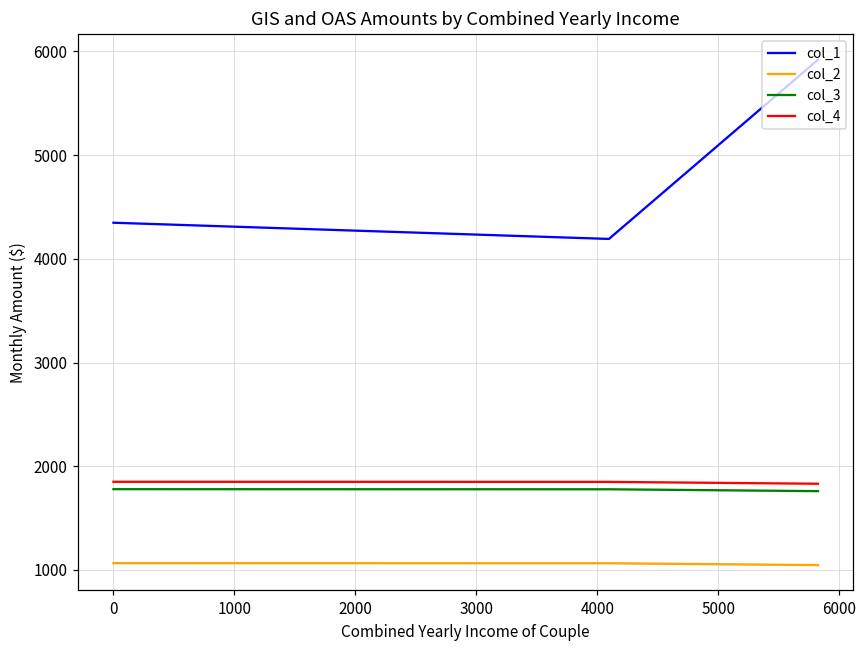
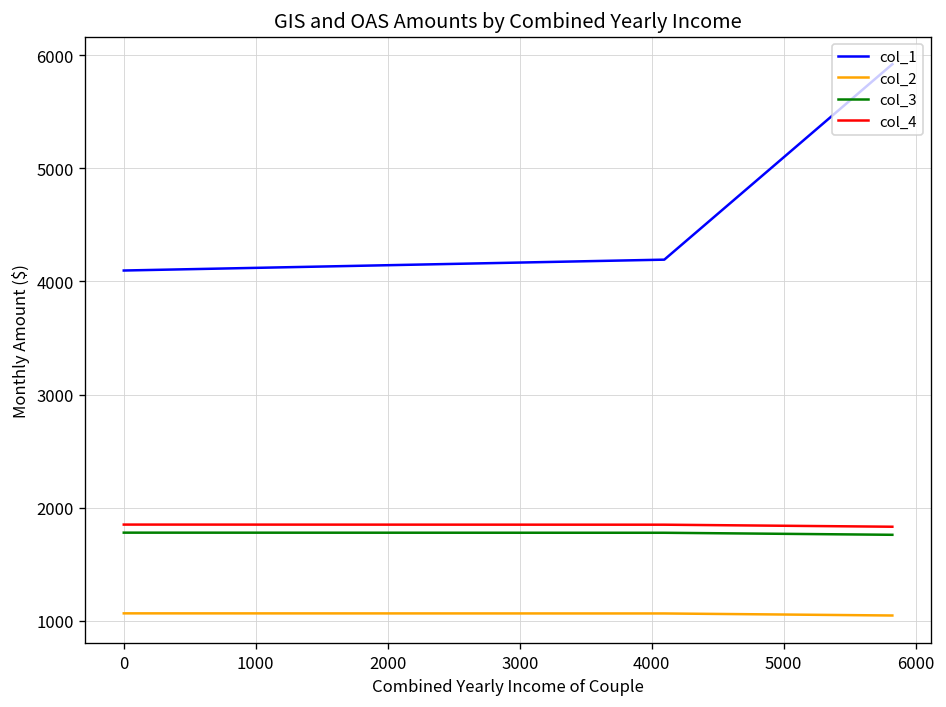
  {
    "col_1": {
-     "0": 4300
+     "0": 4100
    },
    "col_2": {
      "0": 1100
    },
    "col_3": {
      "0": 1800
    },
    "col_4": {
      "0": 1900
    }
  }
